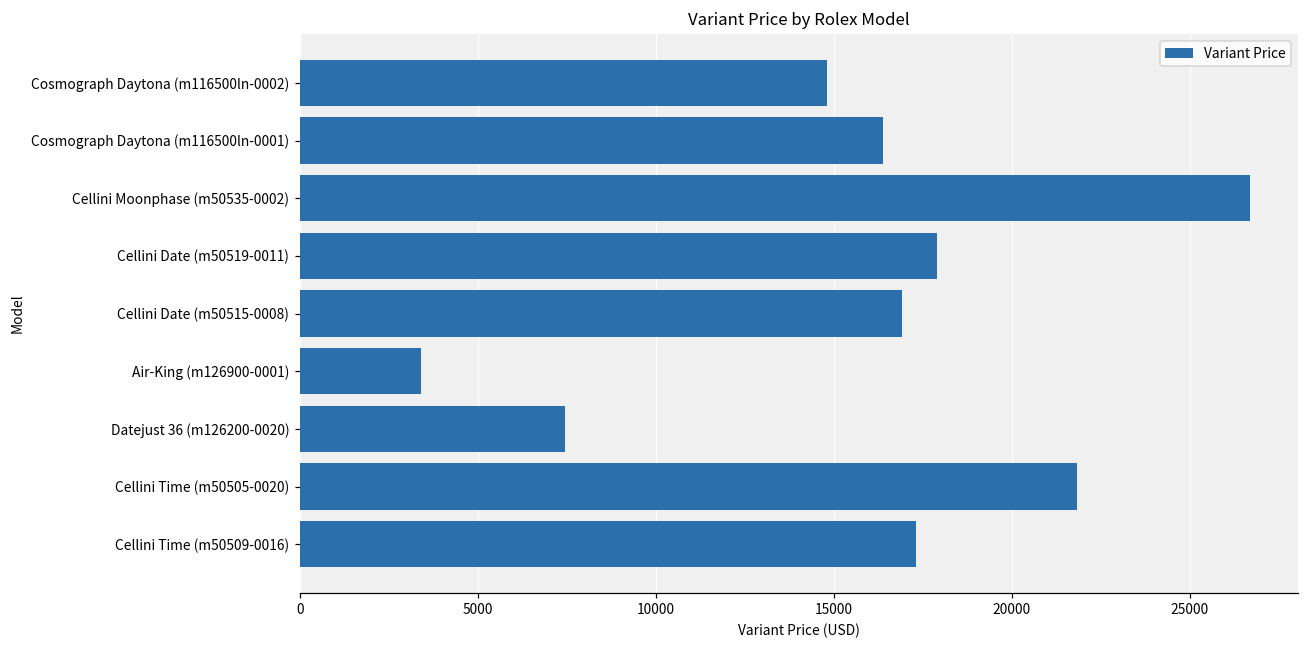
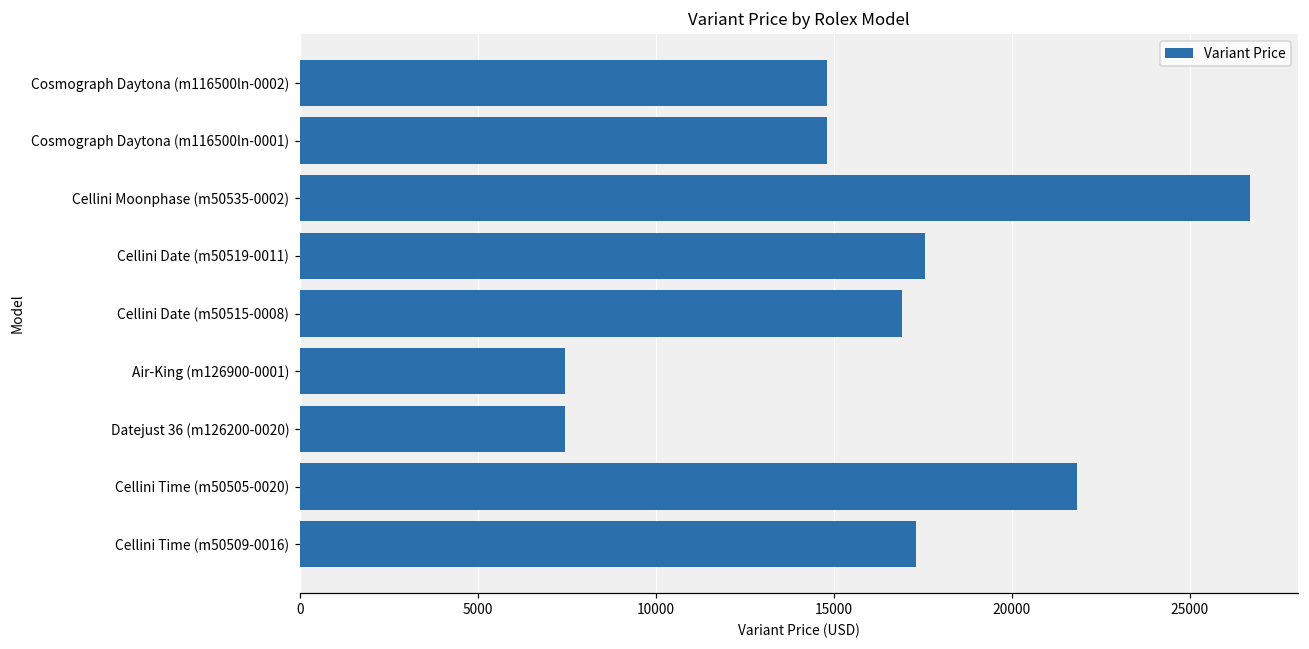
  {
    "Cosmograph Daytona (m116500ln-0002)": 14800,
-   "Cosmograph Daytona (m116500ln-0001)": 16400,
+   "Cosmograph Daytona (m116500ln-0001)": 14800,
    "Cellini Moonphase (m50535-0002)": 26700,
-   "Cellini Date (m50519-0011)": 17900,
+   "Cellini Date (m50519-0011)": 17500,
    "Cellini Date (m50515-0008)": 16900,
-   "Air-King (m126900-0001)": 3400,
+   "Air-King (m126900-0001)": 7500,
    "Datejust 36 (m126200-0020)": 7500,
    "Cellini Time (m50505-0020)": 21800,
    "Cellini Time (m50509-0016)": 17300
  }
